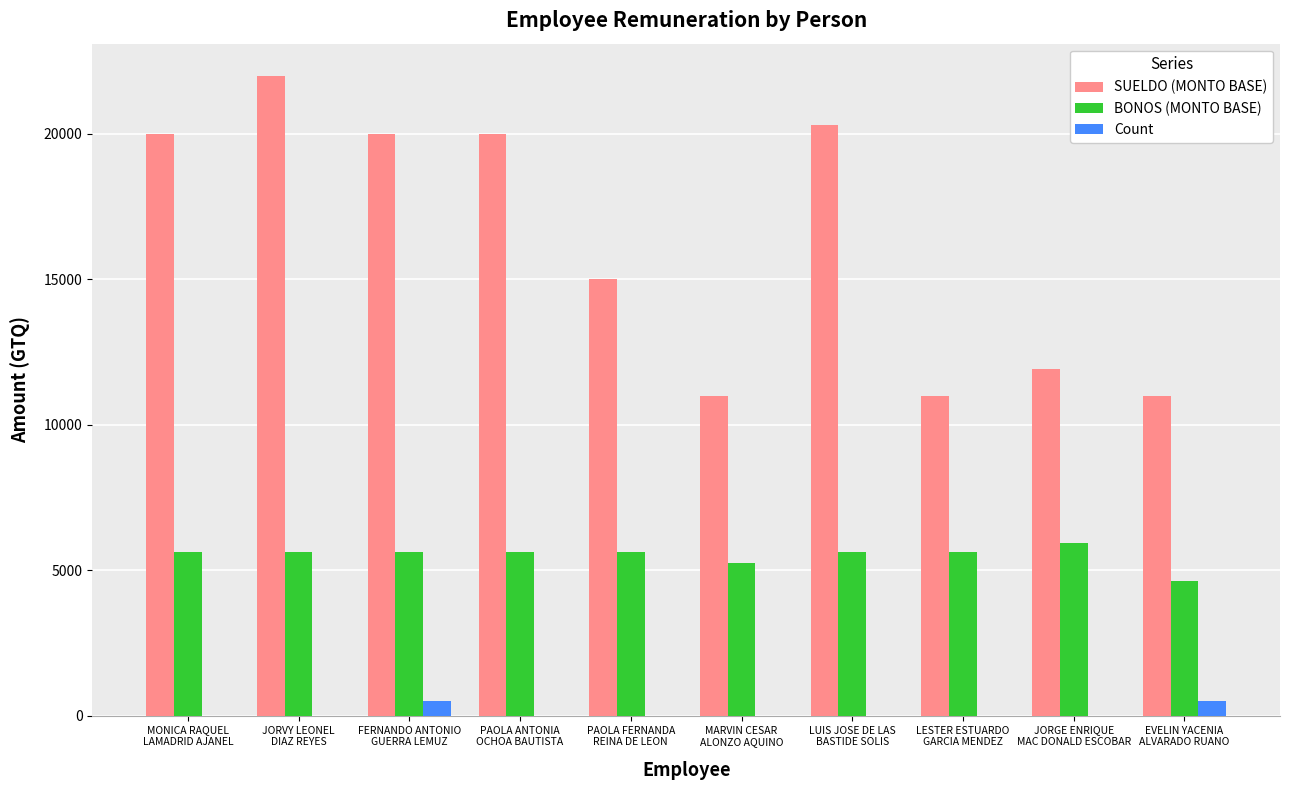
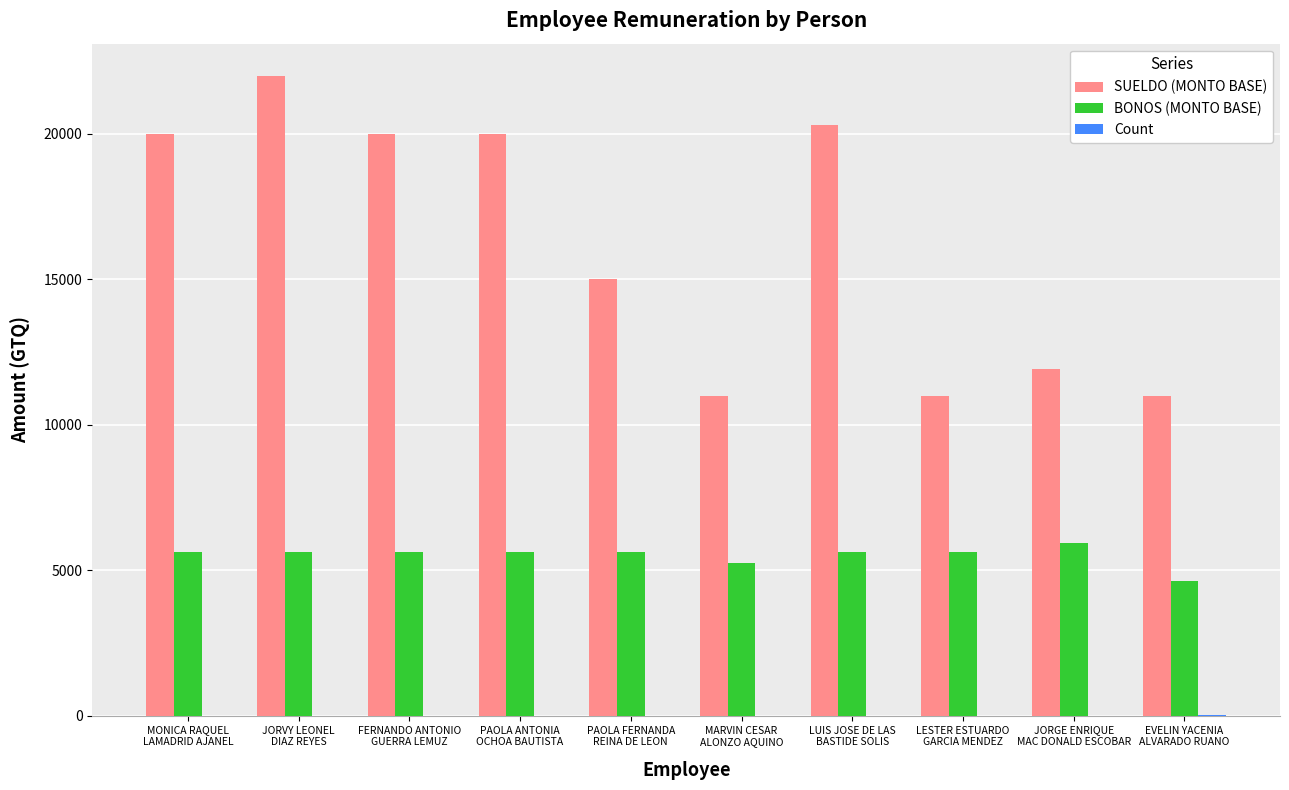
  {
    "SUELDO (MONTO BASE)": {
      "MONICA RAQUEL LAMADRID AJANEL": 20000,
      "JORVY LEONEL DIAZ REYES": 22000,
      "FERNANDO ANTONIO GUERRA LEMUZ": 20000,
      "PAOLA ANTONIA OCHOA BAUTISTA": 20000,
      "PAOLA FERNANDA REINA DE LEON": 15000,
      "MARVIN CESAR ALONZO AQUINO": 11000,
      "LUIS JOSE DE LAS BASTIDE SOLIS": 20300,
      "LESTER ESTUARDO GARCIA MENDEZ": 11000,
      "JORGE ENRIQUE MAC DONALD ESCOBAR": 11900,
      "EVELIN YACENIA ALVARADO RUANO": 11000
    },
    "BONOS (MONTO BASE)": {
      "MONICA RAQUEL LAMADRID AJANEL": 5600,
      "JORVY LEONEL DIAZ REYES": 5600,
      "FERNANDO ANTONIO GUERRA LEMUZ": 5600,
      "PAOLA ANTONIA OCHOA BAUTISTA": 5600,
      "PAOLA FERNANDA REINA DE LEON": 5600,
      "MARVIN CESAR ALONZO AQUINO": 5300,
      "LUIS JOSE DE LAS BASTIDE SOLIS": 5600,
      "LESTER ESTUARDO GARCIA MENDEZ": 5600,
      "JORGE ENRIQUE MAC DONALD ESCOBAR": 5900,
      "EVELIN YACENIA ALVARADO RUANO": 4600
    },
    "Count": {
-     "FERNANDO ANTONIO GUERRA LEMUZ": 500,
-     "EVELIN YACENIA ALVARADO RUANO": 500
+     "FERNANDO ANTONIO GUERRA LEMUZ": 0,
+     "EVELIN YACENIA ALVARADO RUANO": 0
    }
  }
